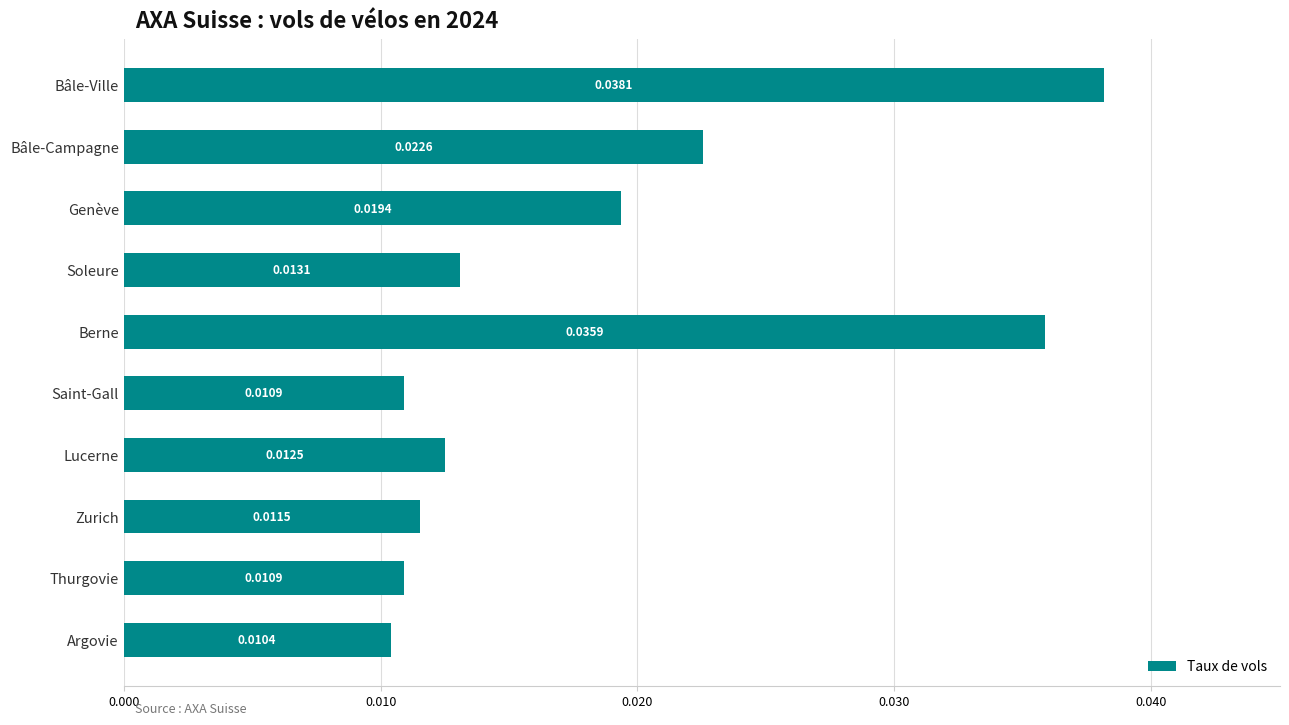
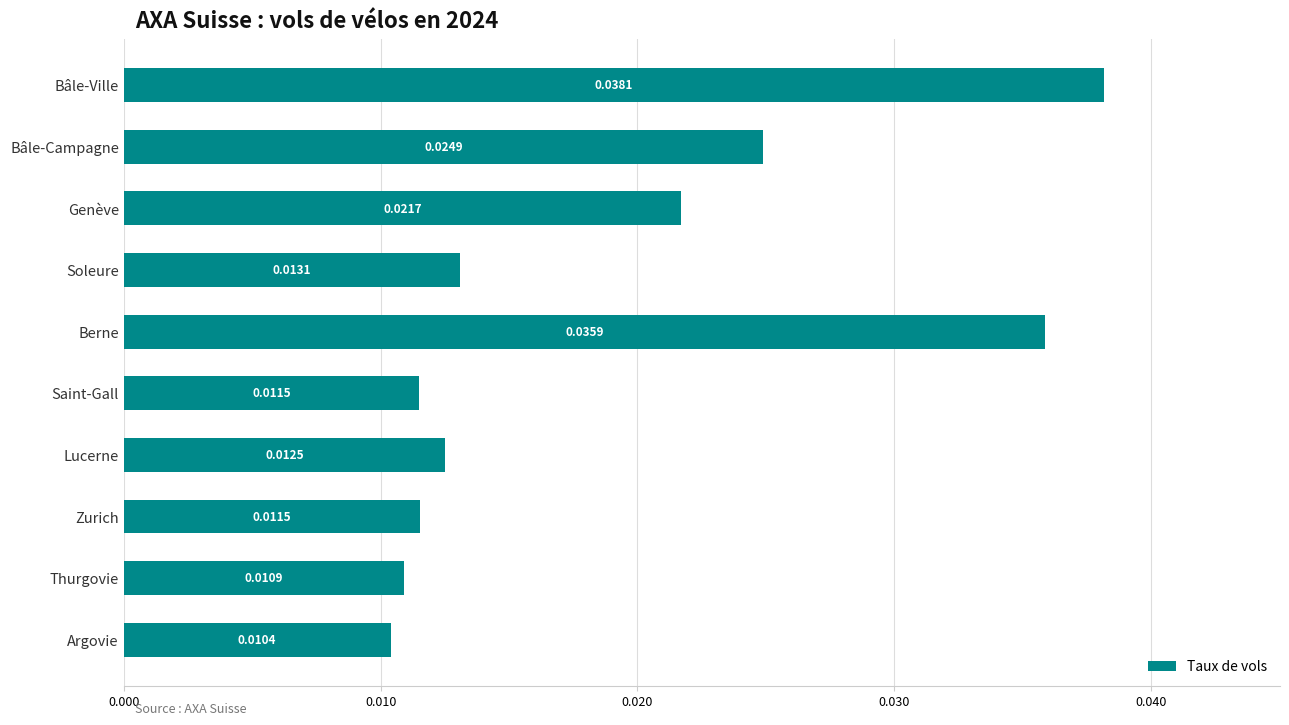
  {
    "Bâle-Ville": 0.0381,
-   "Bâle-Campagne": 0.0226,
-   "Genève": 0.0194,
+   "Bâle-Campagne": 0.0249,
+   "Genève": 0.0217,
    "Soleure": 0.0131,
    "Berne": 0.0359,
-   "Saint-Gall": 0.0109,
+   "Saint-Gall": 0.0115,
    "Lucerne": 0.0125,
    "Zurich": 0.0115,
    "Thurgovie": 0.0109,
    "Argovie": 0.0104
  }
